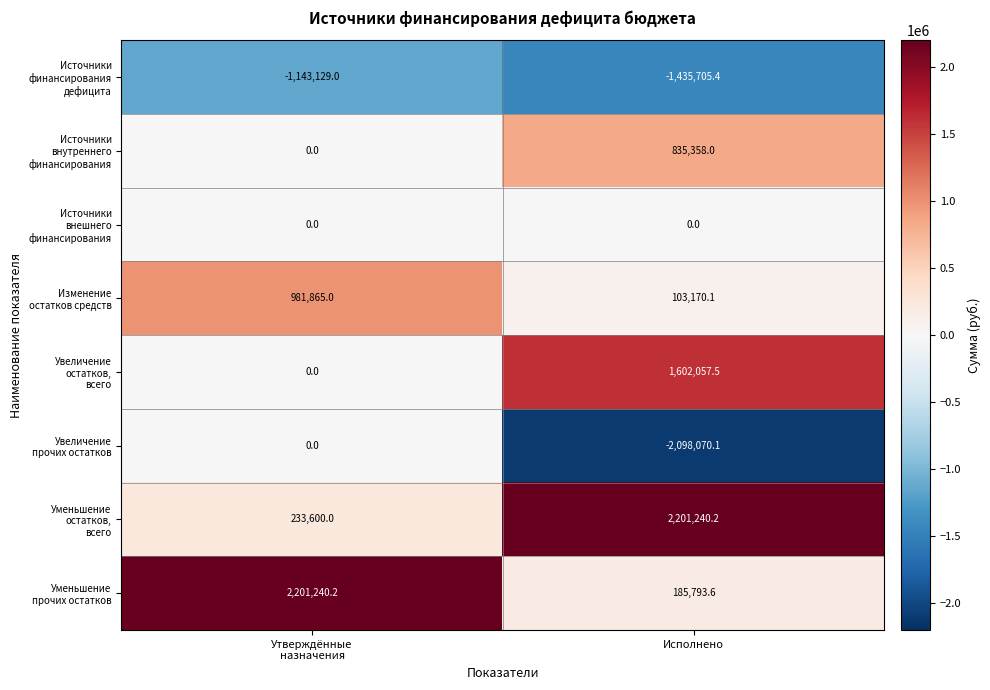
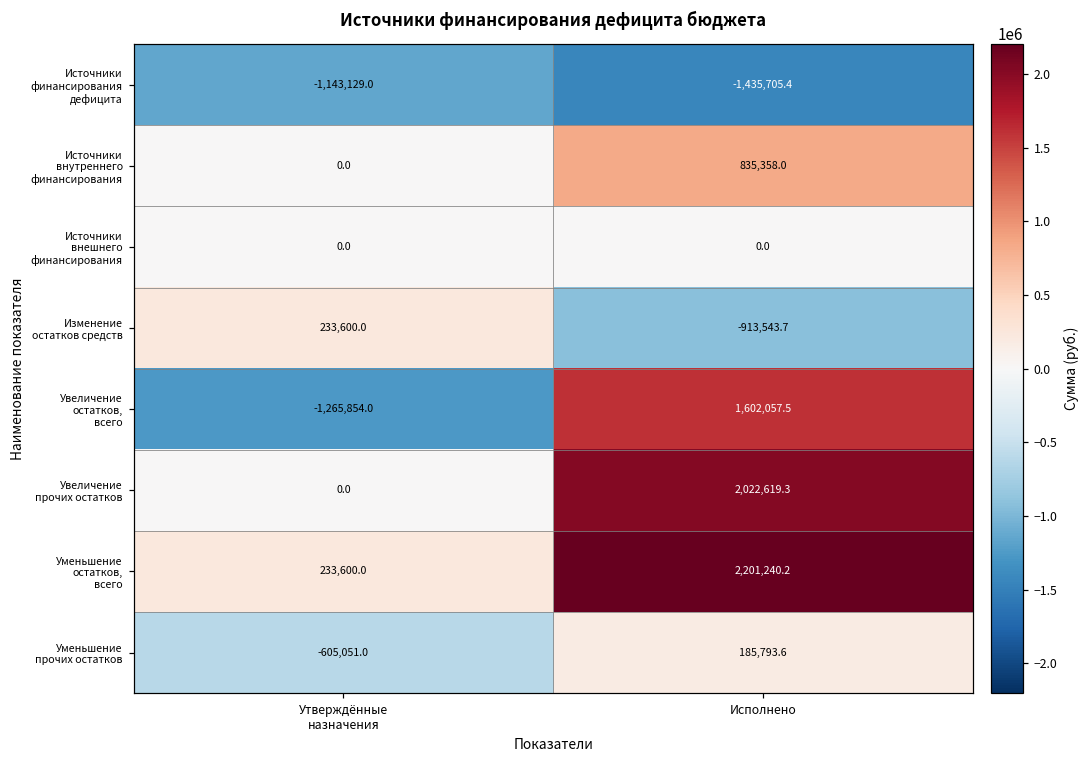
  {
    "Источники финансирования дефицита": {
      "Утверждённые назначения": "-1,143,129.0",
      "Исполнено": "-1,435,705.4"
    },
    "Источники внутреннего финансирования": {
      "Утверждённые назначения": "0.0",
      "Исполнено": "835,358.0"
    },
    "Источники внешнего финансирования": {
      "Утверждённые назначения": "0.0",
      "Исполнено": "0.0"
    },
    "Изменение остатков средств": {
-     "Утверждённые назначения": "981,865.0",
-     "Исполнено": "103,170.1"
+     "Утверждённые назначения": "233,600.0",
+     "Исполнено": "-913,543.7"
    },
    "Увеличение остатков, всего": {
-     "Утверждённые назначения": "0.0",
+     "Утверждённые назначения": "-1,265,854.0",
      "Исполнено": "1,602,057.5"
    },
    "Увеличение прочих остатков": {
      "Утверждённые назначения": "0.0",
-     "Исполнено": "-2,098,070.1"
+     "Исполнено": "2,022,619.3"
    },
    "Уменьшение остатков, всего": {
      "Утверждённые назначения": "233,600.0",
      "Исполнено": "2,201,240.2"
    },
    "Уменьшение прочих остатков": {
-     "Утверждённые назначения": "2,201,240.2",
+     "Утверждённые назначения": "-605,051.0",
      "Исполнено": "185,793.6"
    }
  }
